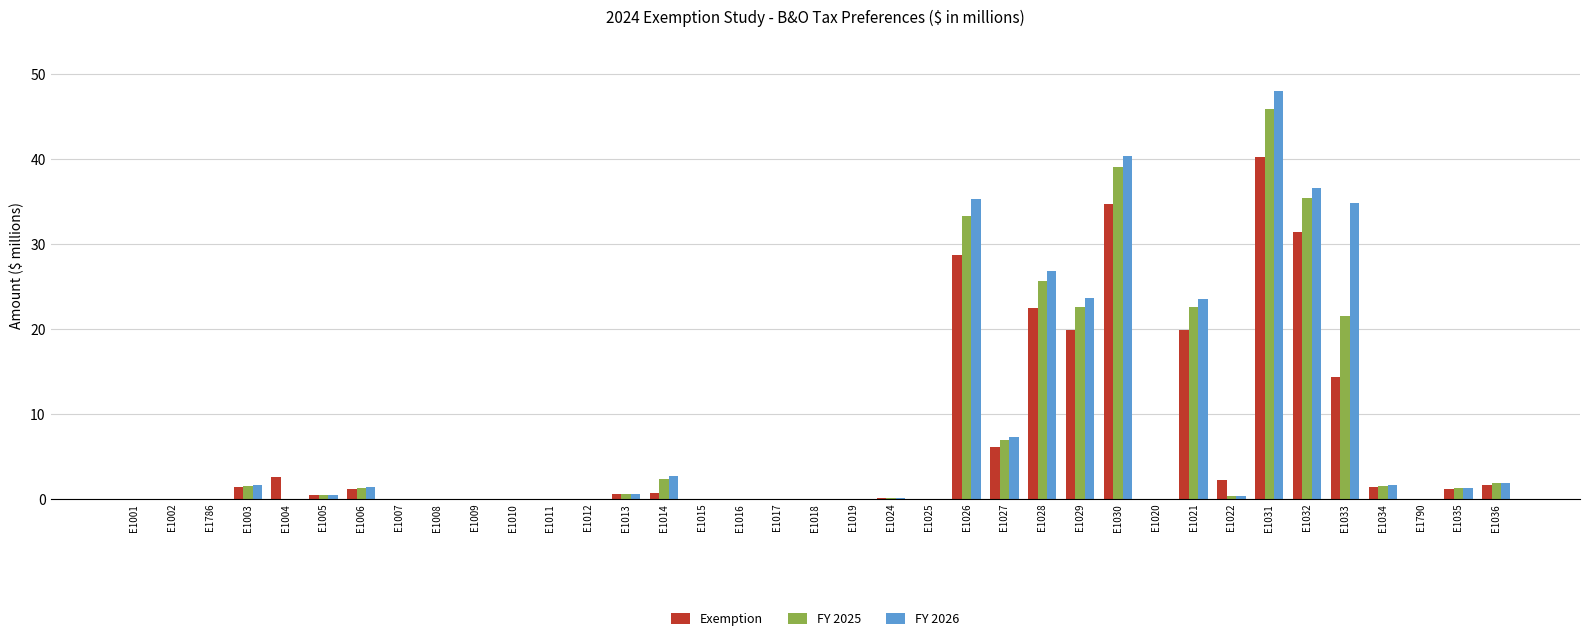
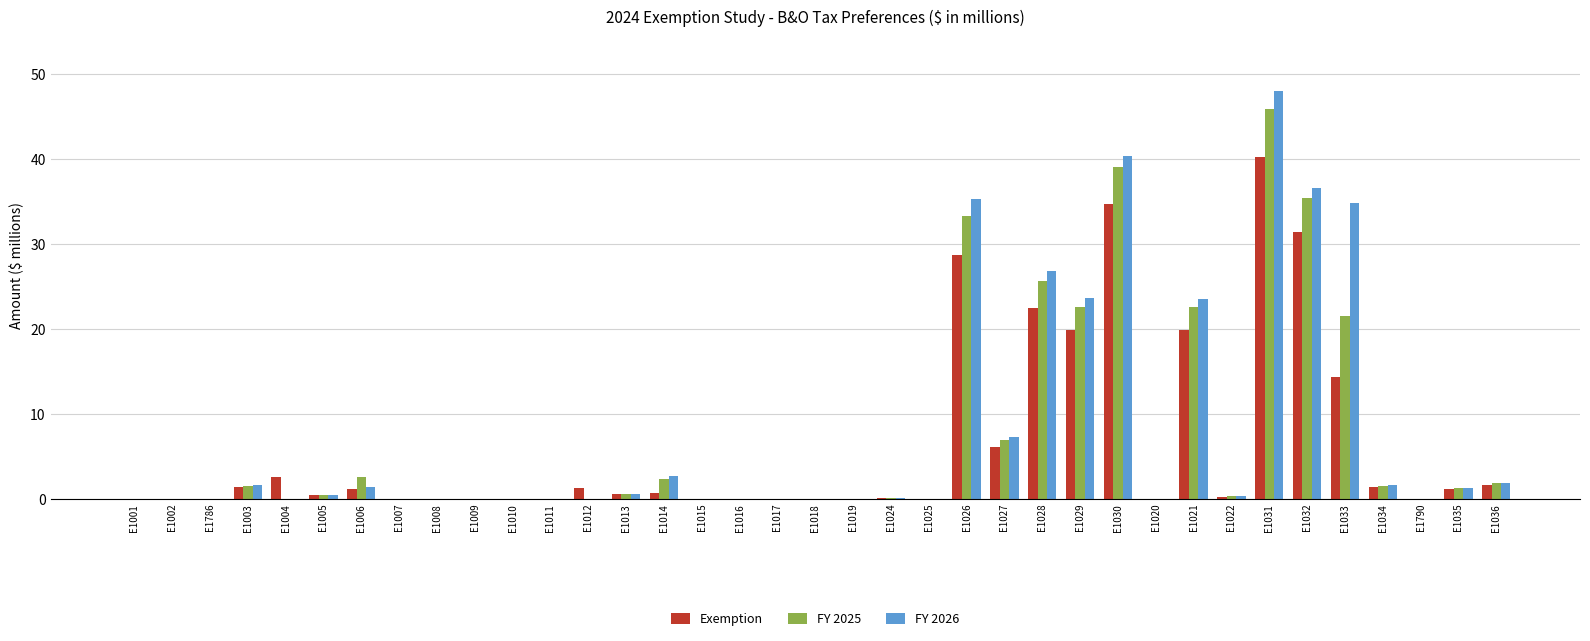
  {
    "Exemption": {
      "E1001": 0,
      "E1786": 0,
      "E1003": 1,
      "E1004": 3,
      "E1005": 0,
      "E1006": 1,
      "E1007": 0,
      "E1008": 0,
      "E1009": 0,
      "E1010": 0,
      "E1011": 0,
-     "E1012": 0,
+     "E1012": 1,
      "E1013": 1,
      "E1014": 1,
      "E1015": 0,
      "E1016": 0,
      "E1017": 0,
      "E1018": 0,
      "E1019": 0,
      "E1025": 0,
      "E1026": 29,
      "E1027": 6,
      "E1028": 22,
      "E1029": 20,
      "E1030": 35,
      "E1020": 0,
      "E1021": 20,
-     "E1022": 2,
+     "E1022": 0,
      "E1031": 40,
      "E1032": 31,
      "E1033": 14,
      "E1034": 1,
      "E1790": 0,
      "E1035": 1,
      "E1036": 2
    },
    "FY 2025": {
      "E1001": 0,
      "E1786": 0,
      "E1003": 2,
      "E1004": 0,
      "E1005": 0,
-     "E1006": 1,
+     "E1006": 3,
      "E1007": 0,
      "E1008": 0,
      "E1009": 0,
      "E1010": 0,
      "E1011": 0,
      "E1012": 0,
      "E1013": 1,
      "E1014": 2,
      "E1015": 0,
      "E1016": 0,
      "E1017": 0,
      "E1018": 0,
      "E1019": 0,
      "E1025": 0,
      "E1026": 33,
      "E1027": 7,
      "E1028": 26,
      "E1029": 23,
      "E1030": 39,
      "E1020": 0,
      "E1021": 23,
      "E1022": 0,
      "E1031": 46,
      "E1032": 35,
      "E1033": 22,
      "E1034": 2,
      "E1790": 0,
      "E1035": 1,
      "E1036": 2
    },
    "FY 2026": {
      "E1001": 0,
      "E1786": 0,
      "E1003": 2,
      "E1004": 0,
      "E1005": 0,
      "E1006": 1,
      "E1007": 0,
      "E1008": 0,
      "E1009": 0,
      "E1010": 0,
      "E1011": 0,
      "E1012": 0,
      "E1013": 1,
      "E1014": 3,
      "E1015": 0,
      "E1016": 0,
      "E1017": 0,
      "E1018": 0,
      "E1019": 0,
      "E1025": 0,
      "E1026": 35,
      "E1027": 7,
      "E1028": 27,
      "E1029": 24,
      "E1030": 40,
      "E1020": 0,
      "E1021": 24,
      "E1022": 0,
      "E1031": 48,
      "E1032": 37,
      "E1033": 35,
      "E1034": 2,
      "E1790": 0,
      "E1035": 1,
      "E1036": 2
    }
  }
